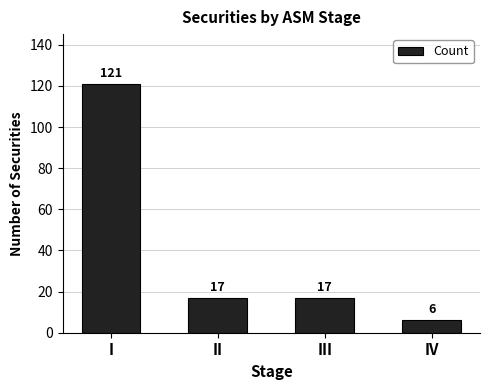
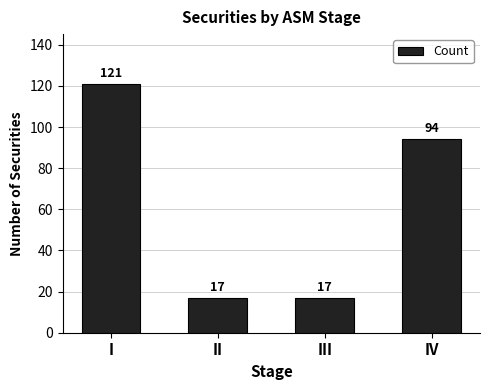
  {
    "I": 121,
    "II": 17,
    "III": 17,
-   "IV": 6
+   "IV": 94
  }
